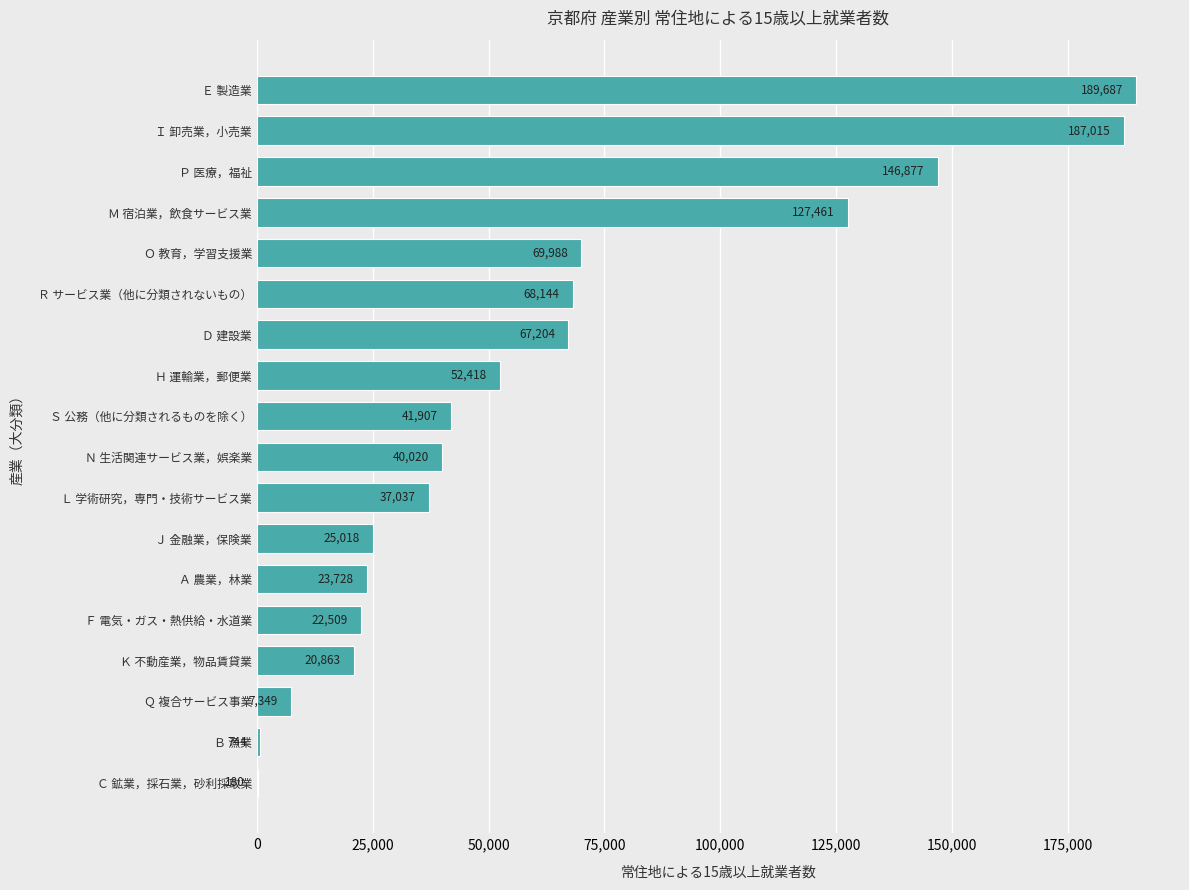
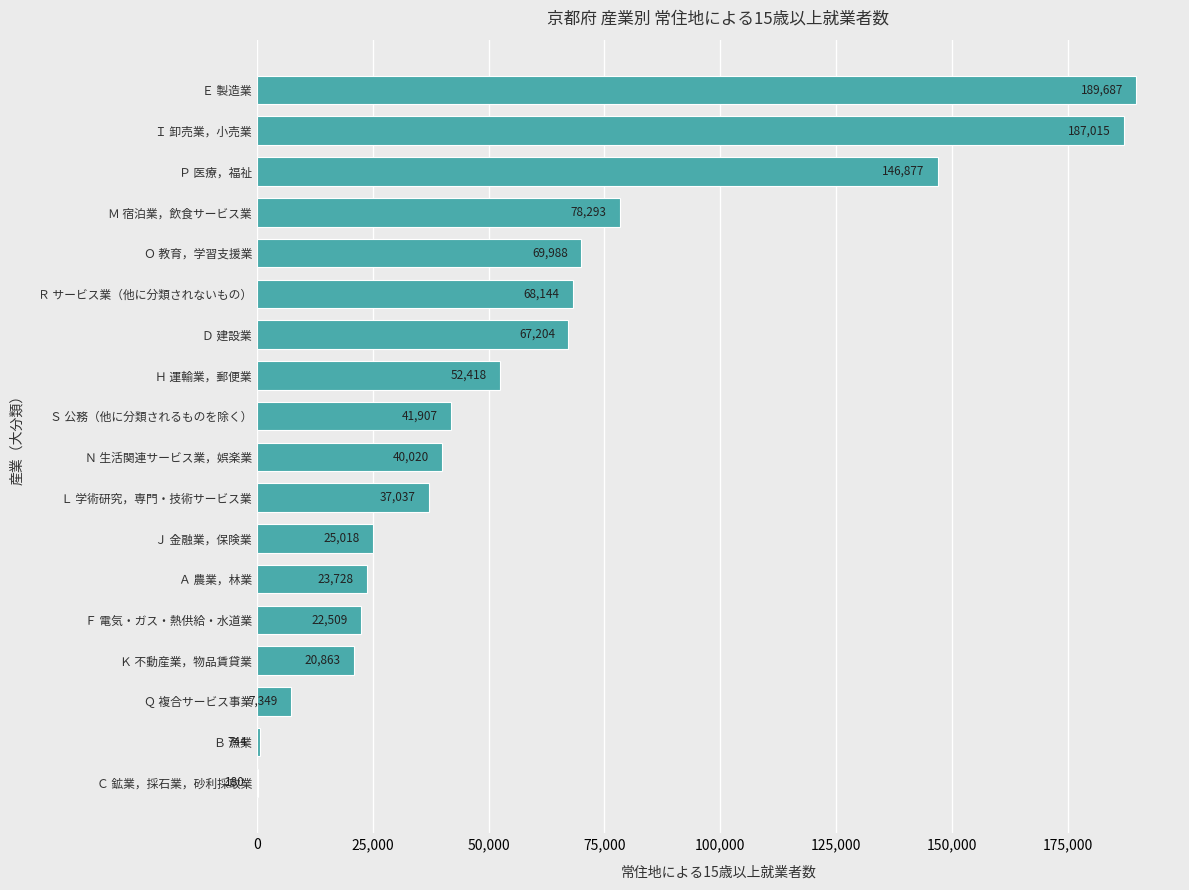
  {
    "Ｅ 製造業": "189,687",
    "Ｉ 卸売業，小売業": "187,015",
    "Ｐ 医療，福祉": "146,877",
-   "Ｍ 宿泊業，飲食サービス業": "127,461",
+   "Ｍ 宿泊業，飲食サービス業": "78,293",
    "Ｏ 教育，学習支援業": "69,988",
    "Ｒ サービス業（他に分類されないもの）": "68,144",
    "Ｄ 建設業": "67,204",
    "Ｈ 運輸業，郵便業": "52,418",
    "Ｓ 公務（他に分類されるものを除く）": "41,907",
    "Ｎ 生活関連サービス業，娯楽業": "40,020",
    "Ｌ 学術研究，専門・技術サービス業": "37,037",
    "Ｊ 金融業，保険業": "25,018",
    "Ａ 農業，林業": "23,728",
    "Ｆ 電気・ガス・熱供給・水道業": "22,509",
    "Ｋ 不動産業，物品賃貸業": "20,863",
    "Ｑ 複合サービス事業": "7,349",
    "Ｂ 漁業": "744",
    "Ｃ 鉱業，採石業，砂利採取業": "180"
  }
